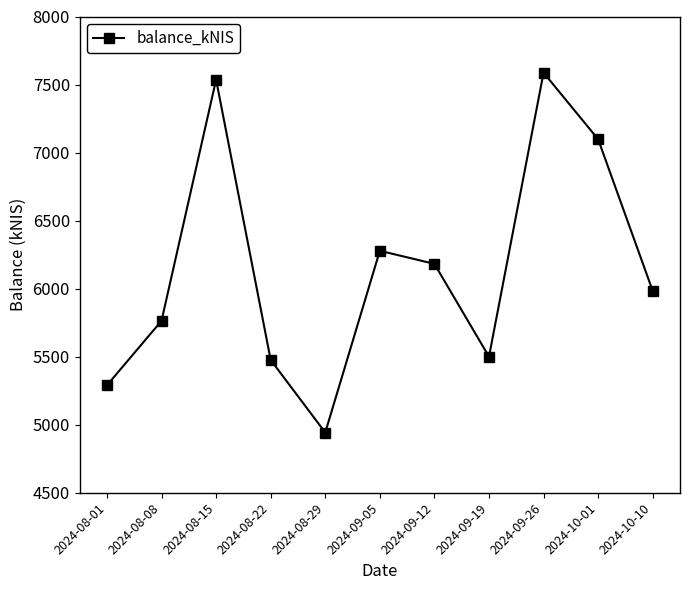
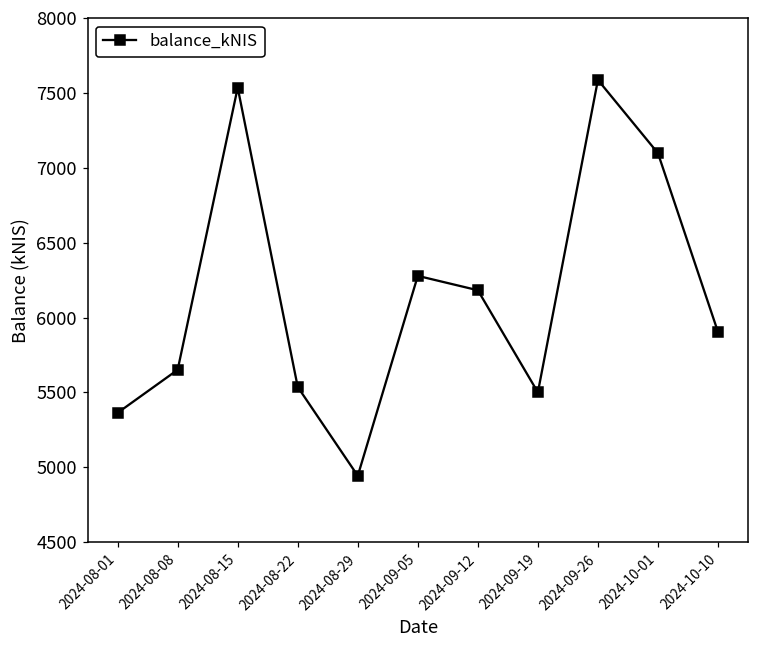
  {
-   "2024-08-01": 5290,
-   "2024-08-08": 5760,
+   "2024-08-01": 5360,
+   "2024-08-08": 5650,
    "2024-08-15": 7540,
-   "2024-08-22": 5480,
+   "2024-08-22": 5540,
    "2024-08-29": 4940,
    "2024-09-05": 6280,
    "2024-09-12": 6180,
    "2024-09-19": 5500,
    "2024-09-26": 7590,
    "2024-10-01": 7100,
-   "2024-10-10": 5980
+   "2024-10-10": 5900
  }
